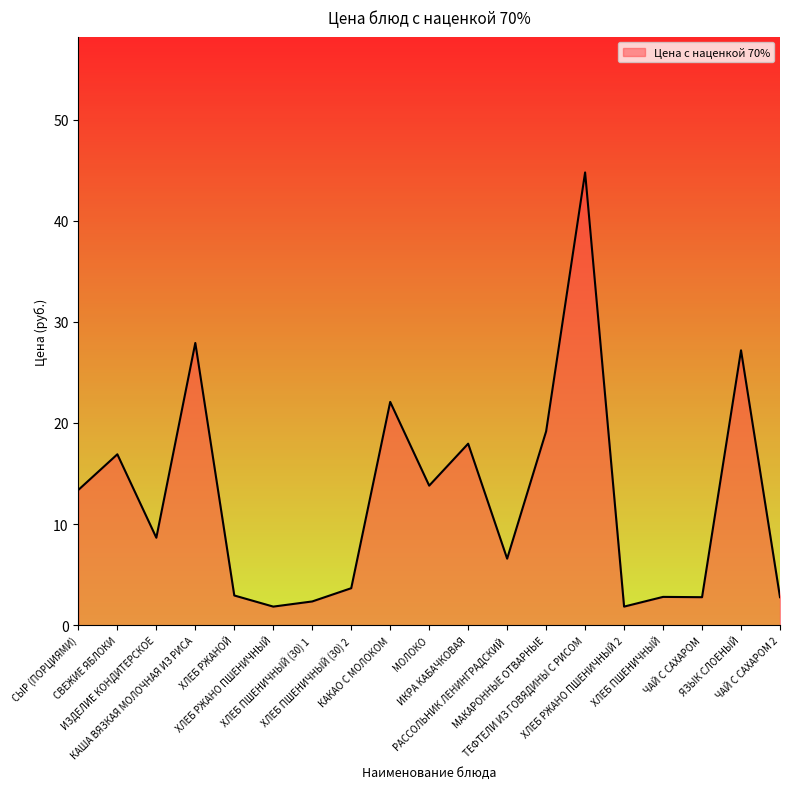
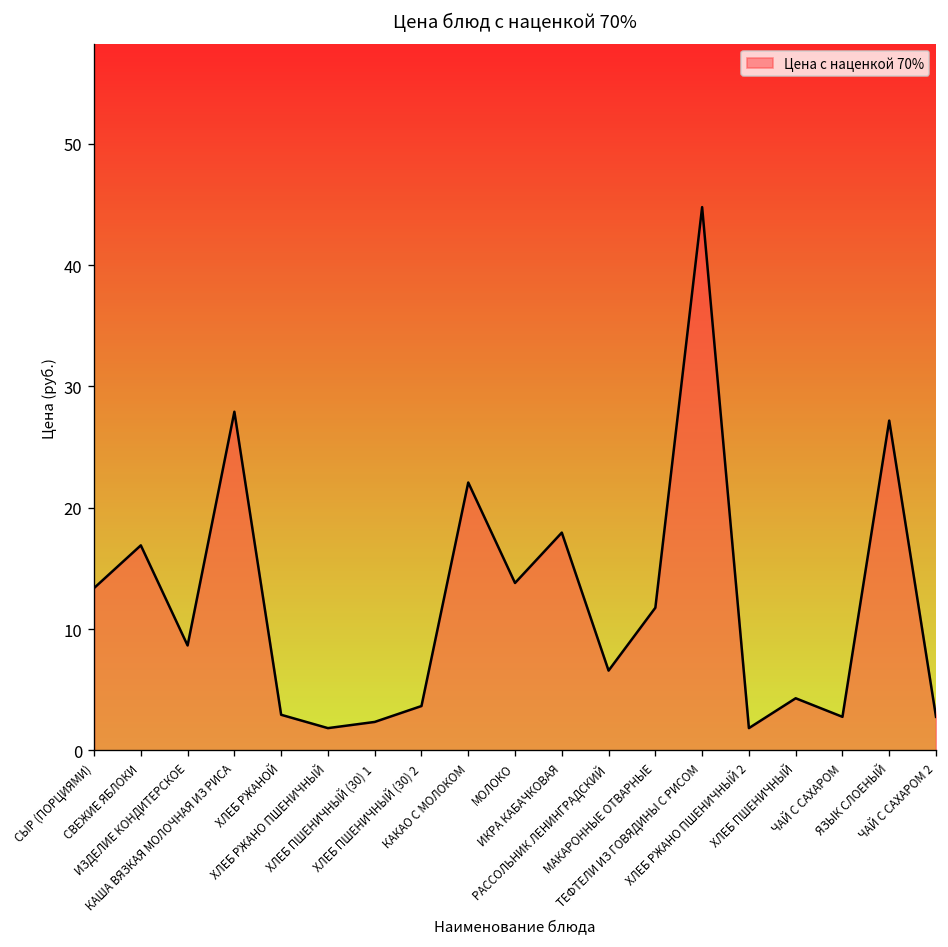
  {
    "СЫР (ПОРЦИЯМИ)": 13.4,
    "СВЕЖИЕ ЯБЛОКИ": 16.9,
    "ИЗДЕЛИЕ КОНДИТЕРСКОЕ": 8.7,
    "КАША ВЯЗКАЯ МОЛОЧНАЯ ИЗ РИСА": 27.9,
    "ХЛЕБ РЖАНОЙ": 2.9,
    "ХЛЕБ РЖАНО ПШЕНИЧНЫЙ": 1.8,
    "ХЛЕБ ПШЕНИЧНЫЙ (30) 1": 2.4,
    "ХЛЕБ ПШЕНИЧНЫЙ (30) 2": 3.7,
    "КАКАО C МОЛОКОМ": 22.1,
    "МОЛОКО": 13.8,
    "ИКРА КАБАЧКОВАЯ": 18.0,
    "РАССОЛЬНИК ЛЕНИНГРАДСКИЙ": 6.6,
-   "МАКАРОННЫЕ ОТВАРНЫЕ": 19.2,
+   "МАКАРОННЫЕ ОТВАРНЫЕ": 11.8,
    "ТЕФТЕЛИ ИЗ ГОВЯДИНЫ С РИСОМ": 44.8,
    "ХЛЕБ РЖАНО ПШЕНИЧНЫЙ 2": 1.8,
-   "ХЛЕБ ПШЕНИЧНЫЙ": 2.8,
+   "ХЛЕБ ПШЕНИЧНЫЙ": 4.3,
    "ЧАЙ С САХАРОМ": 2.8,
    "ЯЗЫК СЛОЕНЫЙ": 27.2,
    "ЧАЙ С САХАРОМ 2": 2.8
  }
